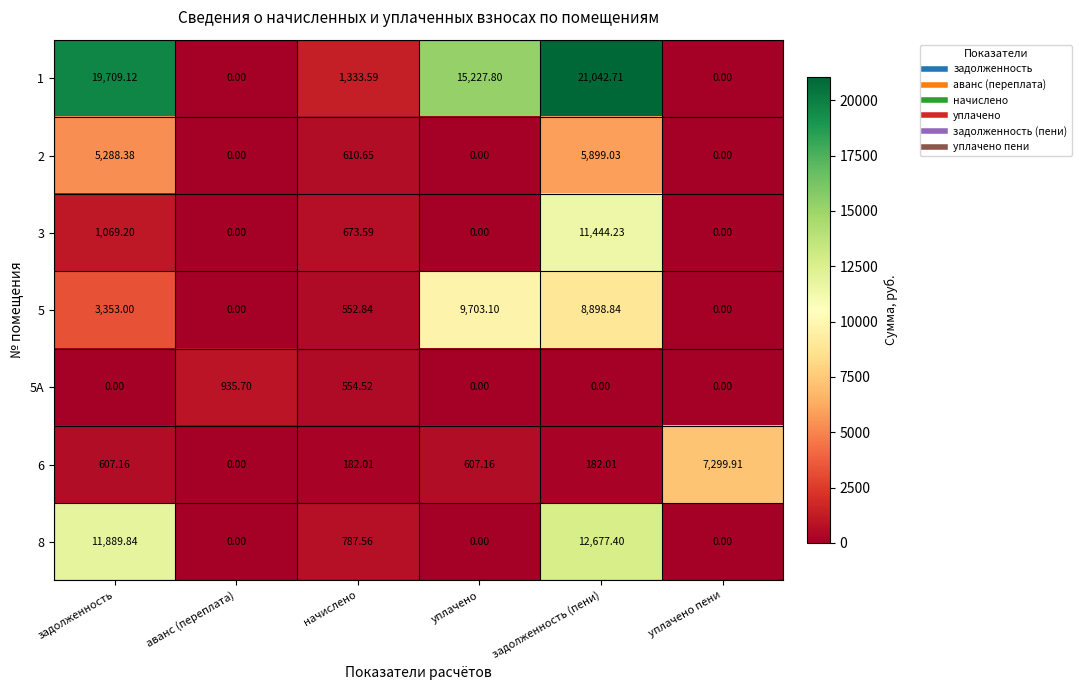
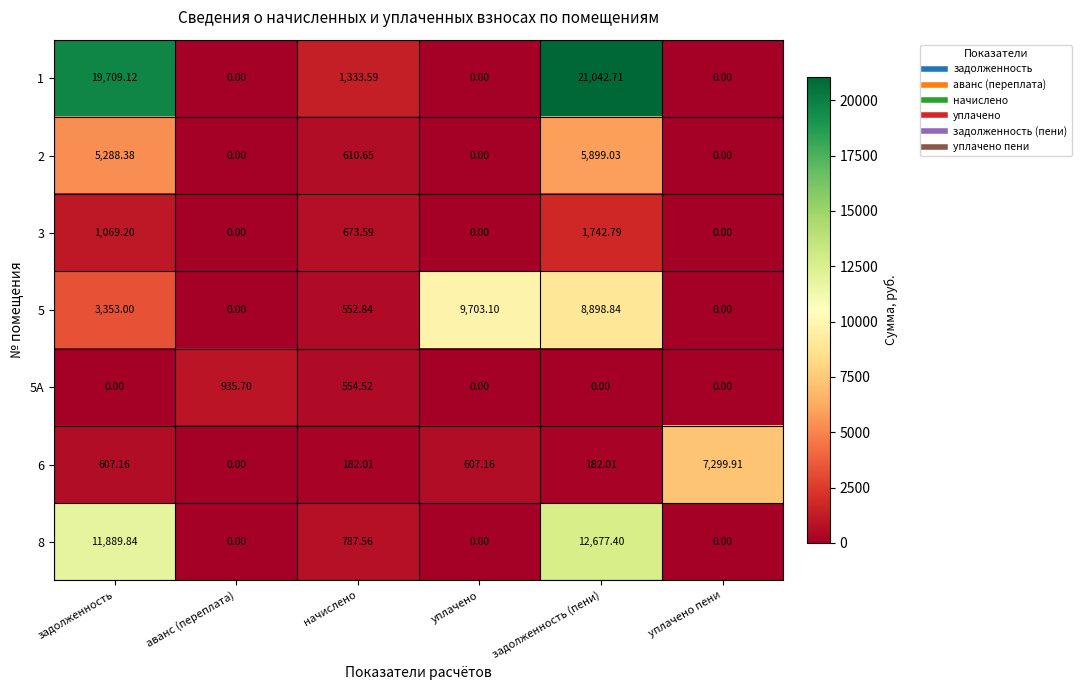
  {
    "1": {
      "задолженность": "19,709.12",
      "аванс (переплата)": "0.00",
      "начислено": "1,333.59",
-     "уплачено": "15,227.80",
+     "уплачено": "0.00",
      "задолженность (пени)": "21,042.71",
      "уплачено пени": "0.00"
    },
    "2": {
      "задолженность": "5,288.38",
      "аванс (переплата)": "0.00",
      "начислено": "610.65",
      "уплачено": "0.00",
      "задолженность (пени)": "5,899.03",
      "уплачено пени": "0.00"
    },
    "3": {
      "задолженность": "1,069.20",
      "аванс (переплата)": "0.00",
      "начислено": "673.59",
      "уплачено": "0.00",
-     "задолженность (пени)": "11,444.23",
+     "задолженность (пени)": "1,742.79",
      "уплачено пени": "0.00"
    },
    "5": {
      "задолженность": "3,353.00",
      "аванс (переплата)": "0.00",
      "начислено": "552.84",
      "уплачено": "9,703.10",
      "задолженность (пени)": "8,898.84",
      "уплачено пени": "0.00"
    },
    "5А": {
      "задолженность": "0.00",
      "аванс (переплата)": "935.70",
      "начислено": "554.52",
      "уплачено": "0.00",
      "задолженность (пени)": "0.00",
      "уплачено пени": "0.00"
    },
    "6": {
      "задолженность": "607.16",
      "аванс (переплата)": "0.00",
      "начислено": "182.01",
      "уплачено": "607.16",
      "задолженность (пени)": "182.01",
      "уплачено пени": "7,299.91"
    },
    "8": {
      "задолженность": "11,889.84",
      "аванс (переплата)": "0.00",
      "начислено": "787.56",
      "уплачено": "0.00",
      "задолженность (пени)": "12,677.40",
      "уплачено пени": "0.00"
    }
  }
